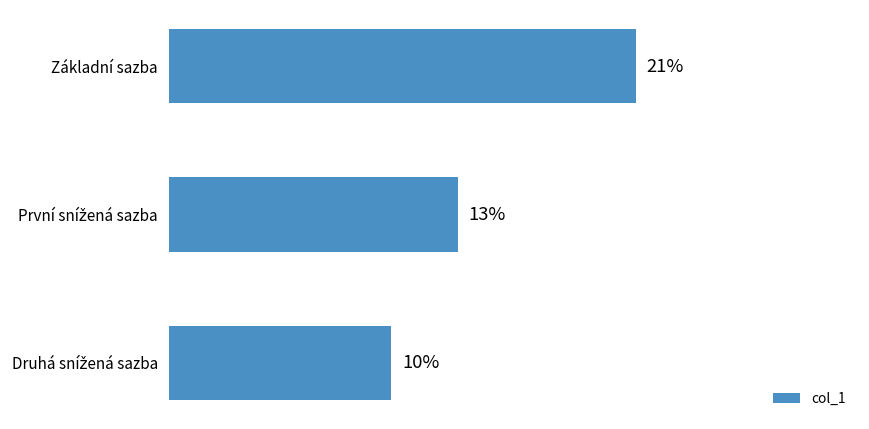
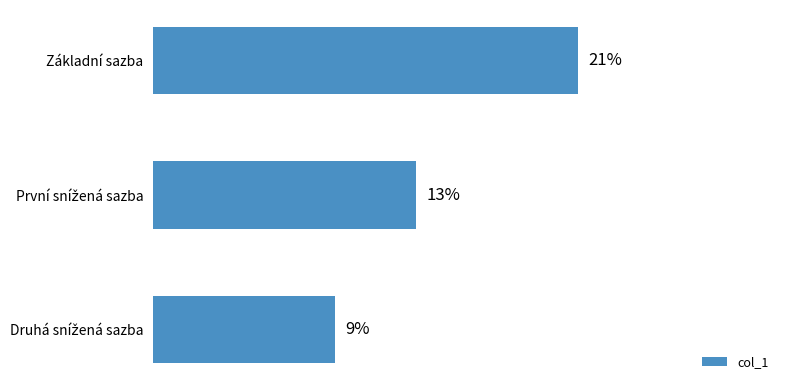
  {
    "Základní sazba": "21%",
    "První snížená sazba": "13%",
-   "Druhá snížená sazba": "10%"
+   "Druhá snížená sazba": "9%"
  }
